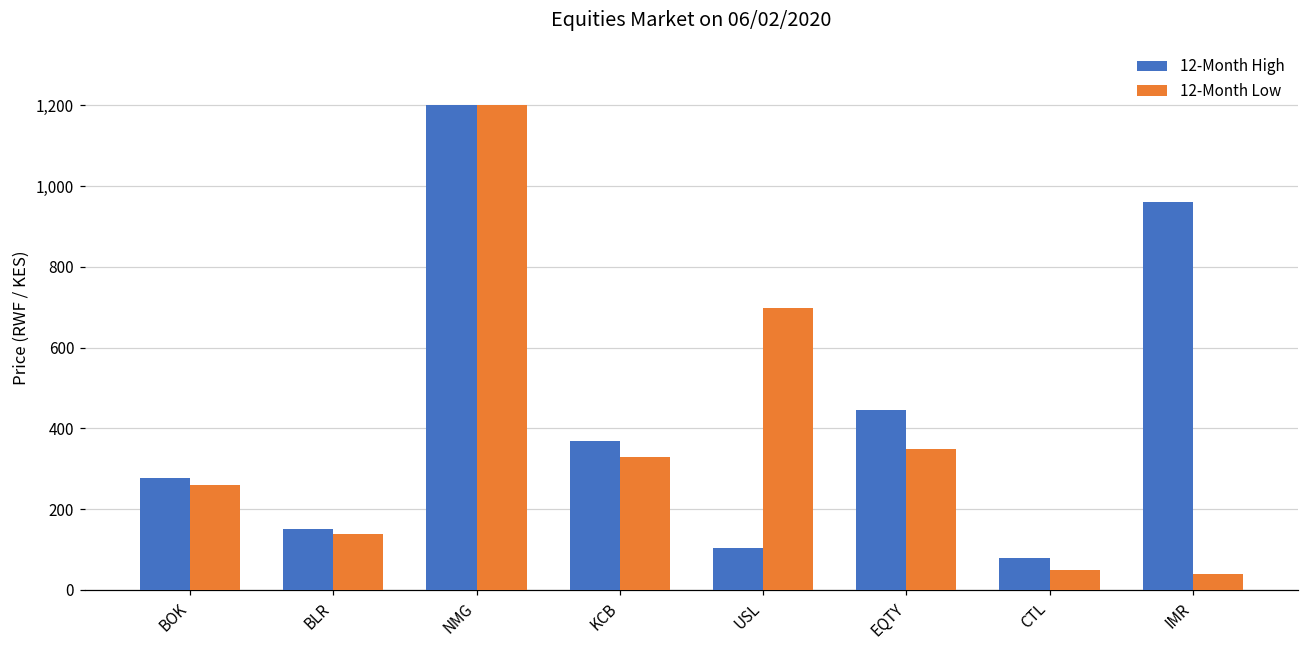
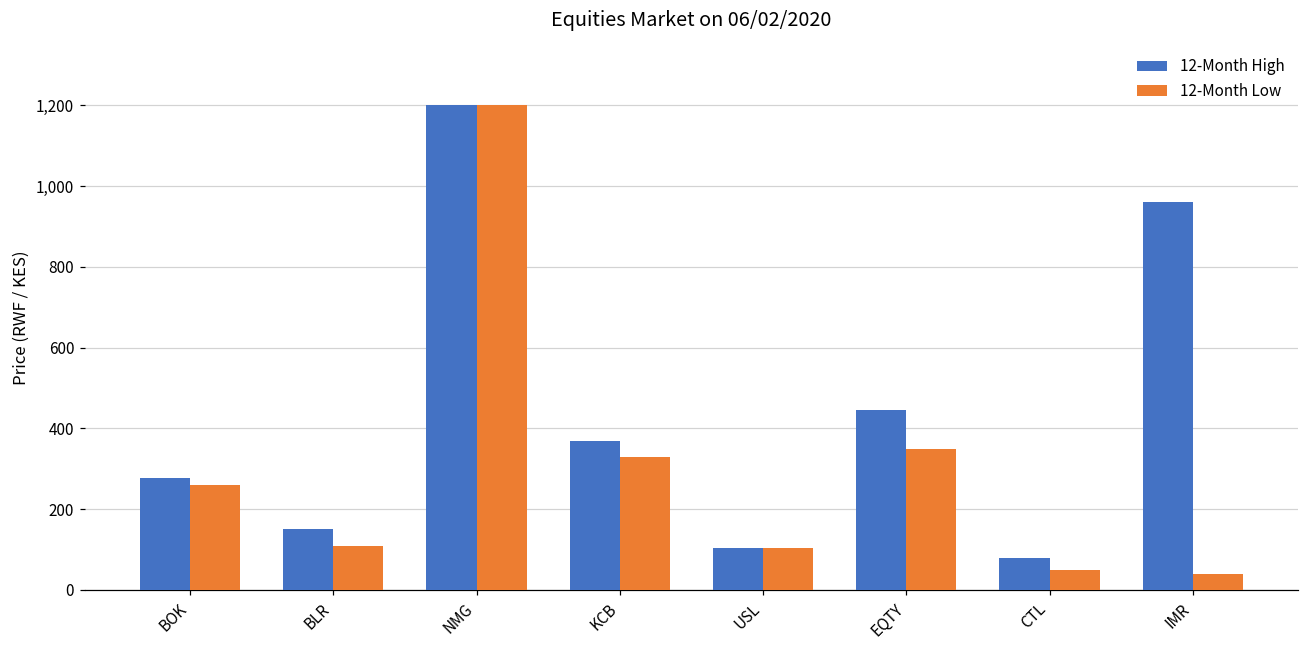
  {
    "12-Month High": {
      "BOK": "280",
      "BLR": "150",
      "NMG": "1,200",
      "KCB": "370",
      "USL": "100",
      "EQTY": "450",
      "CTL": "80",
      "IMR": "960"
    },
    "12-Month Low": {
      "BOK": "260",
-     "BLR": "140",
+     "BLR": "110",
      "NMG": "1,200",
      "KCB": "330",
-     "USL": "700",
+     "USL": "100",
      "EQTY": "350",
      "CTL": "50",
      "IMR": "40"
    }
  }
